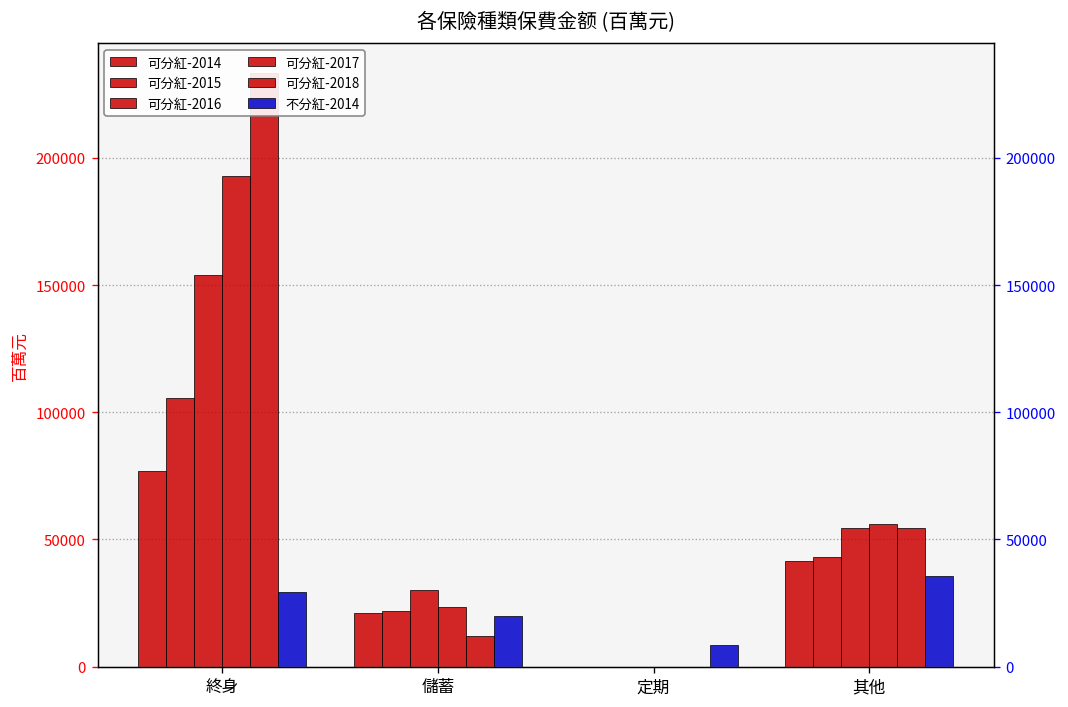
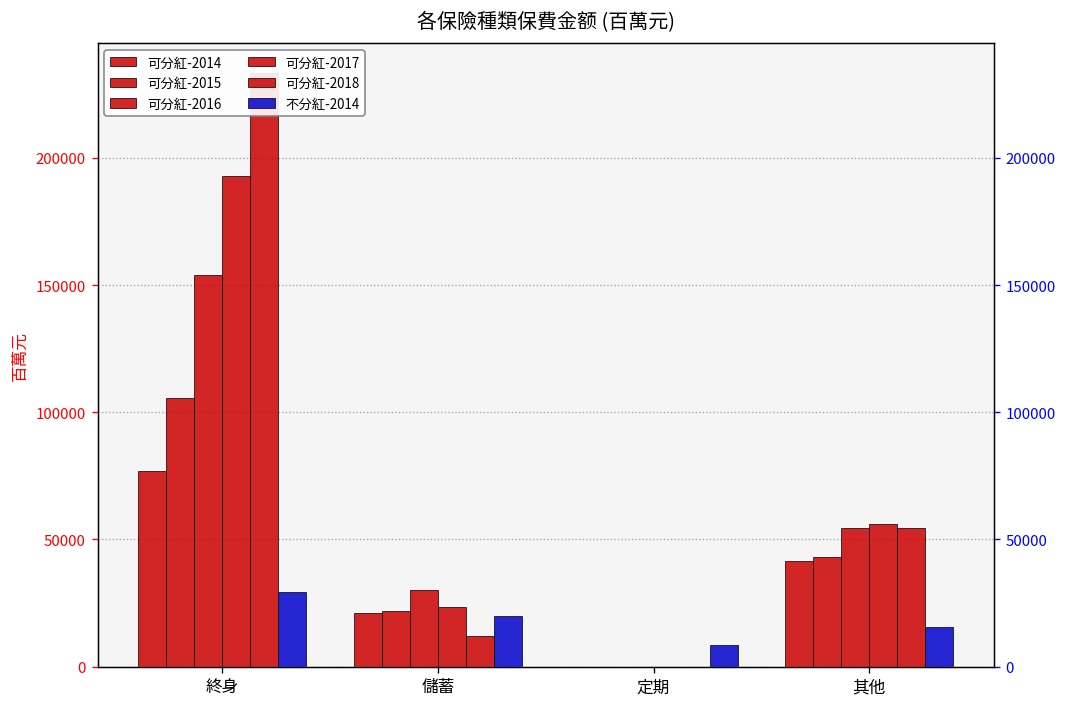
  {
    "不分紅-2014": {
      "終身": 29000,
      "儲蓄": 20000,
      "定期": 8000,
-     "其他": 35000
+     "其他": 16000
    }
  }
